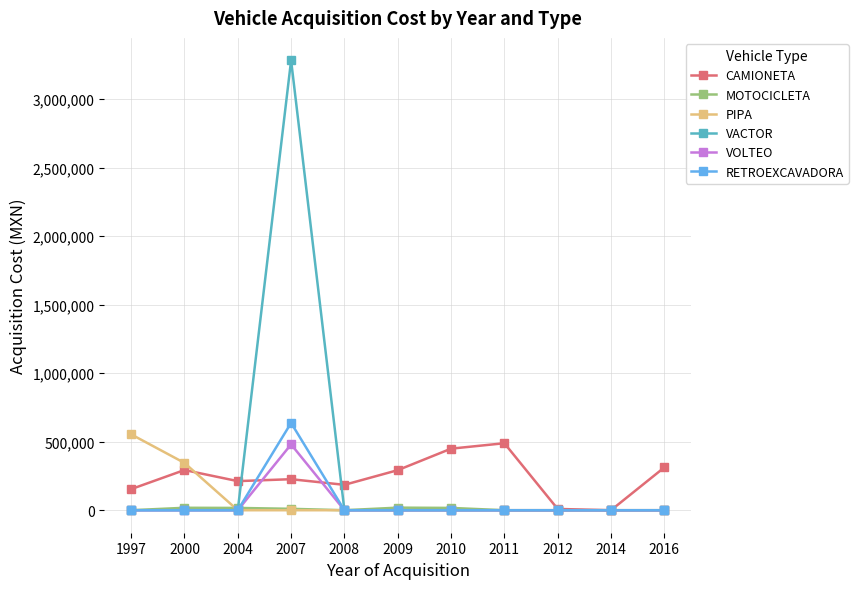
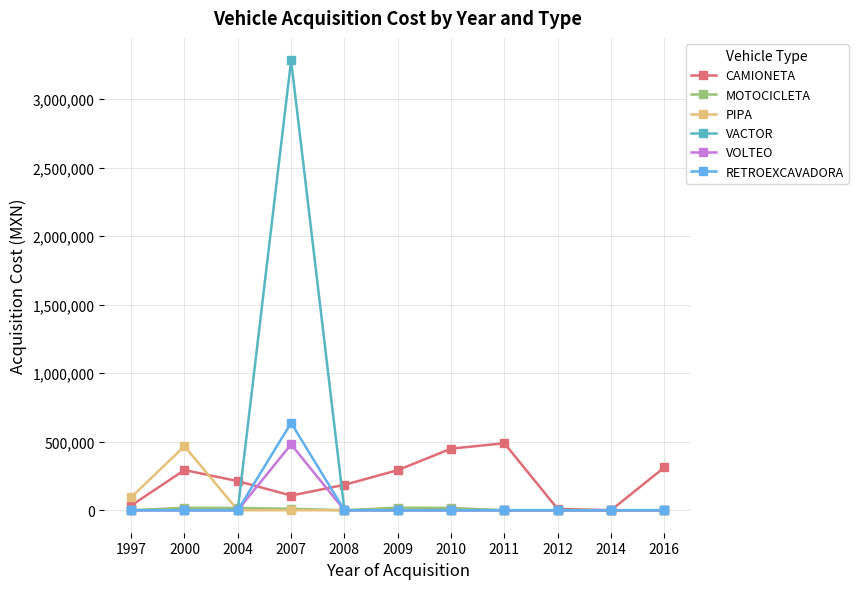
  {
    "CAMIONETA": {
-     "1997": "150,000",
+     "1997": "30,000",
      "2000": "290,000",
      "2004": "210,000",
-     "2007": "230,000",
+     "2007": "110,000",
      "2008": "190,000",
      "2009": "290,000",
      "2010": "450,000",
      "2011": "490,000",
      "2016": "310,000"
    },
    "PIPA": {
-     "1997": "550,000",
-     "2000": "350,000"
+     "1997": "100,000",
+     "2000": "470,000"
    },
    "VOLTEO": {
      "2007": "480,000"
    }
  }
